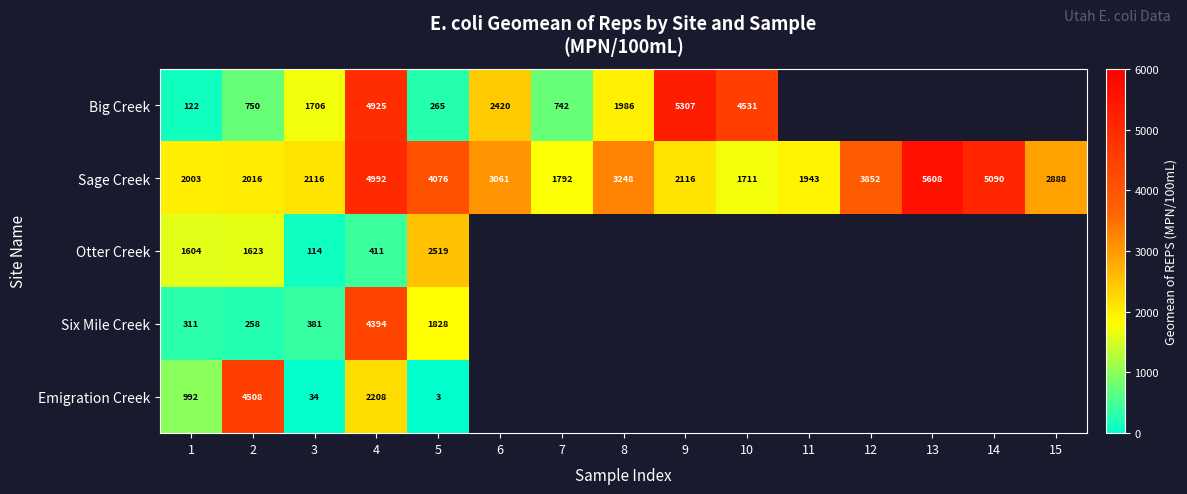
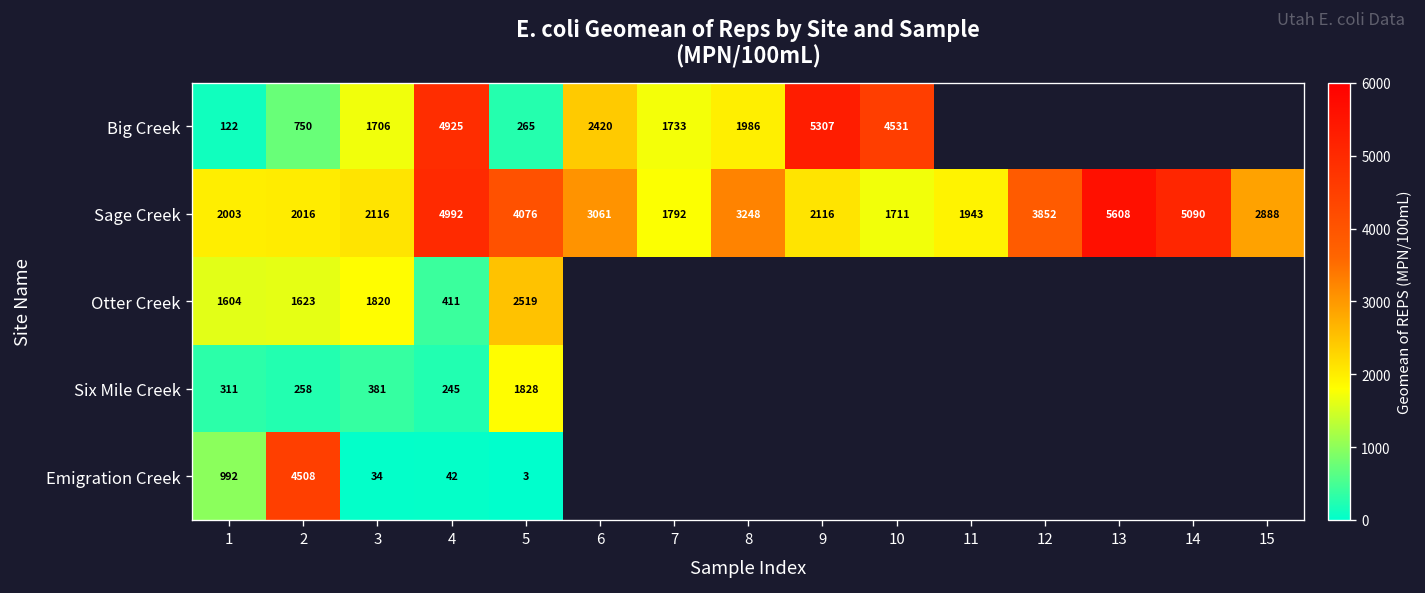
  {
    "Big Creek": {
      "1": 122,
      "2": 750,
      "3": 1706,
      "4": 4925,
      "5": 265,
      "6": 2420,
-     "7": 742,
+     "7": 1733,
      "8": 1986,
      "9": 5307,
      "10": 4531
    },
    "Sage Creek": {
      "1": 2003,
      "2": 2016,
      "3": 2116,
      "4": 4992,
      "5": 4076,
      "6": 3061,
      "7": 1792,
      "8": 3248,
      "9": 2116,
      "10": 1711,
      "11": 1943,
      "12": 3852,
      "13": 5608,
      "14": 5090,
      "15": 2888
    },
    "Otter Creek": {
      "1": 1604,
      "2": 1623,
-     "3": 114,
+     "3": 1820,
      "4": 411,
      "5": 2519
    },
    "Six Mile Creek": {
      "1": 311,
      "2": 258,
      "3": 381,
-     "4": 4394,
+     "4": 245,
      "5": 1828
    },
    "Emigration Creek": {
      "1": 992,
      "2": 4508,
      "3": 34,
-     "4": 2208,
+     "4": 42,
      "5": 3
    }
  }
